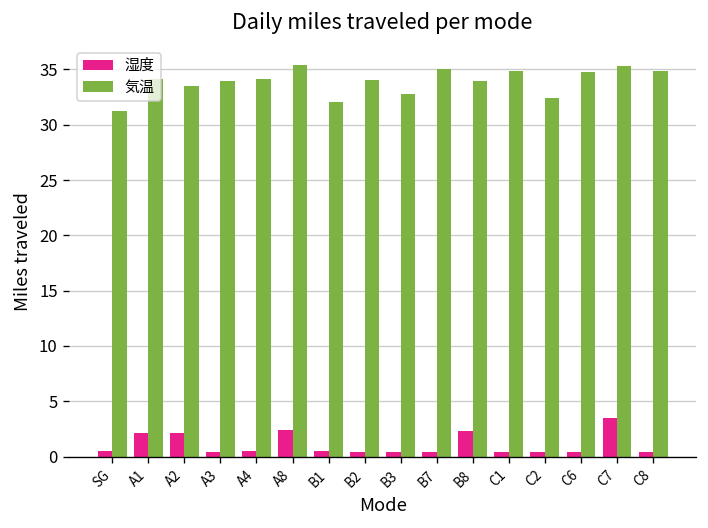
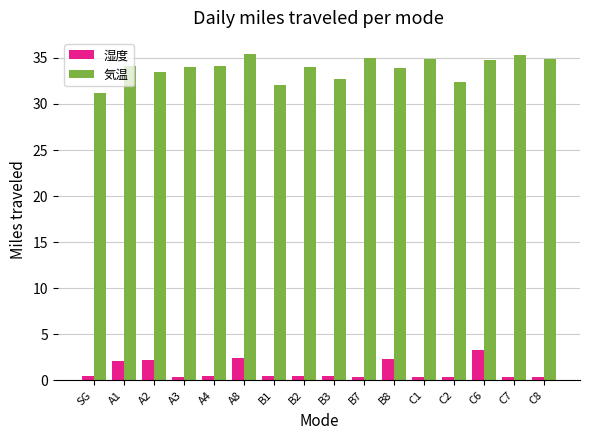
  {
    "湿度": {
      "SG": 0,
      "A1": 2,
      "A2": 2,
      "A3": 0,
      "A4": 0,
      "A8": 2,
      "B1": 0,
      "B2": 0,
      "B3": 0,
      "B7": 0,
      "B8": 2,
      "C1": 0,
      "C2": 0,
-     "C6": 0,
-     "C7": 3,
+     "C6": 3,
+     "C7": 0,
      "C8": 0
    },
    "気温": {
      "SG": 31,
      "A2": 34,
      "A3": 34,
      "A4": 34,
      "A8": 35,
      "B1": 32,
      "B2": 34,
      "B3": 33,
      "B7": 35,
      "B8": 34,
      "C1": 35,
      "C2": 32,
      "C6": 35,
      "C7": 35,
      "C8": 35
    }
  }
